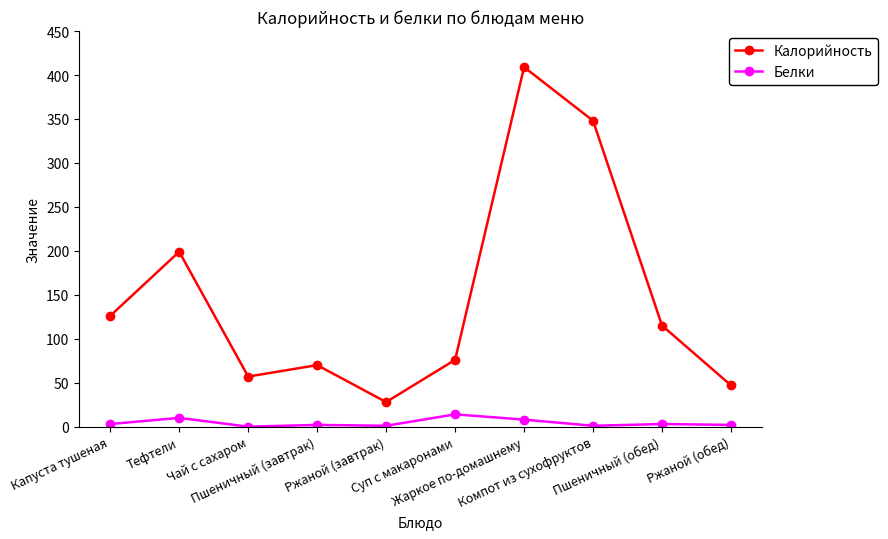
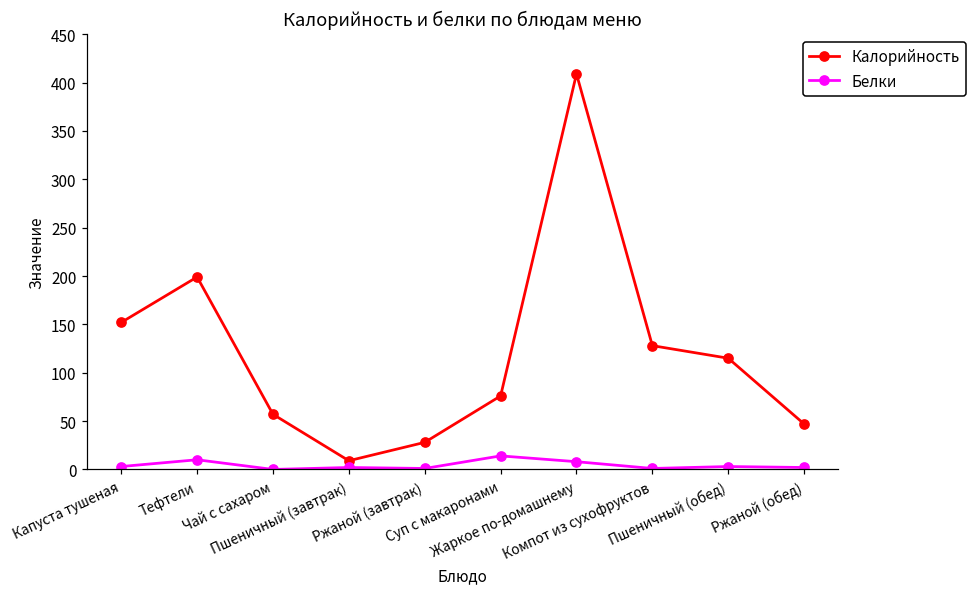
  {
    "Калорийность": {
-     "Капуста тушеная": 130,
+     "Капуста тушеная": 150,
      "Тефтели": 200,
      "Чай с сахаром": 60,
-     "Пшеничный (завтрак)": 70,
+     "Пшеничный (завтрак)": 10,
      "Ржаной (завтрак)": 30,
      "Суп с макаронами": 80,
      "Жаркое по-домашнему": 410,
-     "Компот из сухофруктов": 350,
+     "Компот из сухофруктов": 130,
      "Пшеничный (обед)": 120,
      "Ржаной (обед)": 50
    },
    "Белки": {
      "Капуста тушеная": 0,
      "Тефтели": 10,
      "Чай с сахаром": 0,
      "Пшеничный (завтрак)": 0,
      "Ржаной (завтрак)": 0,
      "Суп с макаронами": 10,
      "Жаркое по-домашнему": 10,
      "Компот из сухофруктов": 0,
      "Пшеничный (обед)": 0,
      "Ржаной (обед)": 0
    }
  }
